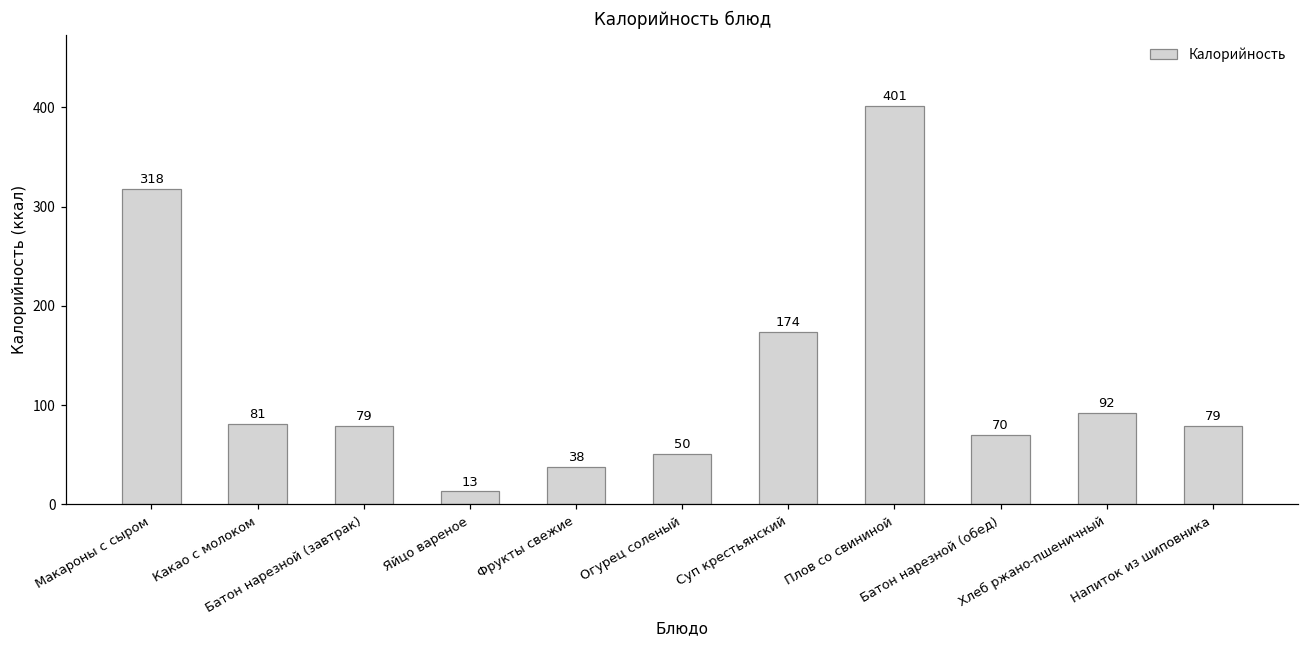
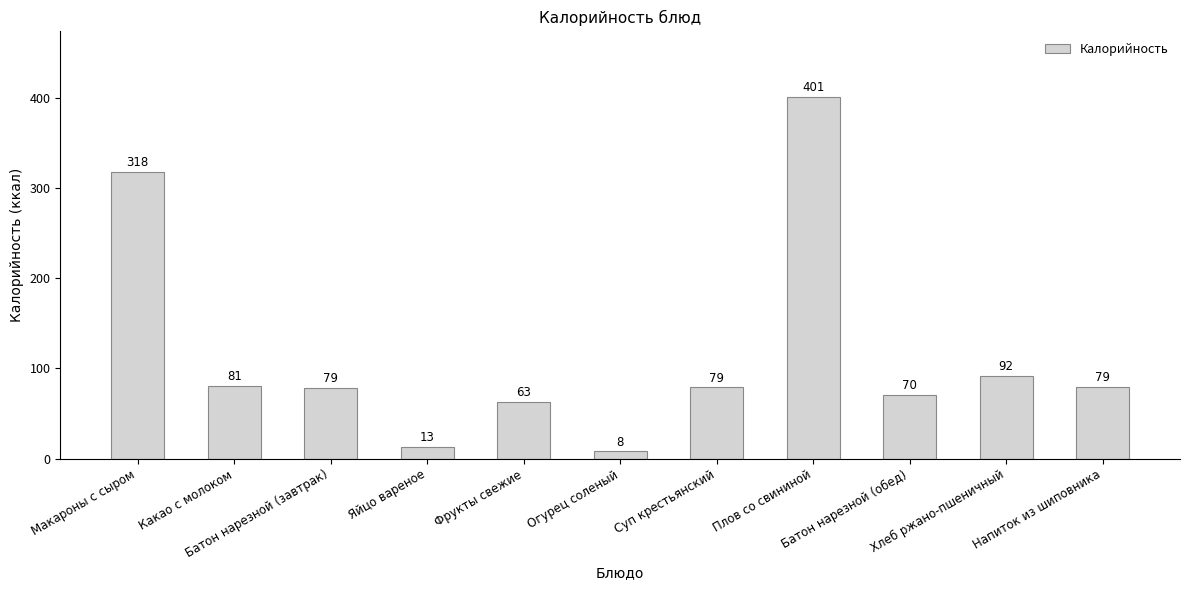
  {
    "Макароны с сыром": 318,
    "Какао с молоком": 81,
    "Батон нарезной (завтрак)": 79,
    "Яйцо вареное": 13,
-   "Фрукты свежие": 38,
-   "Огурец соленый": 50,
-   "Суп крестьянский": 174,
+   "Фрукты свежие": 63,
+   "Огурец соленый": 8,
+   "Суп крестьянский": 79,
    "Плов со свининой": 401,
    "Батон нарезной (обед)": 70,
    "Хлеб ржано-пшеничный": 92,
    "Напиток из шиповника": 79
  }
